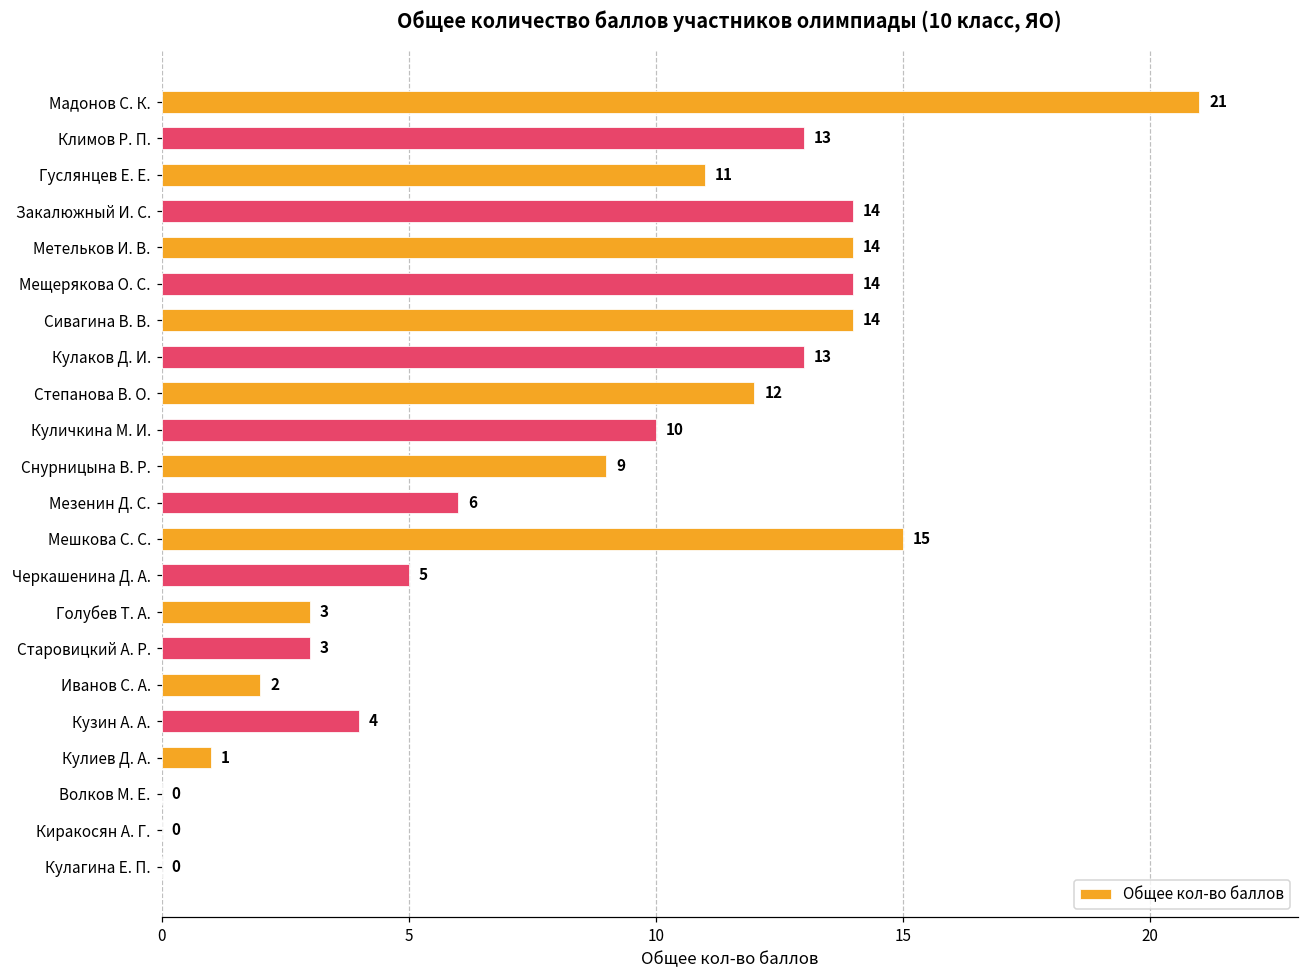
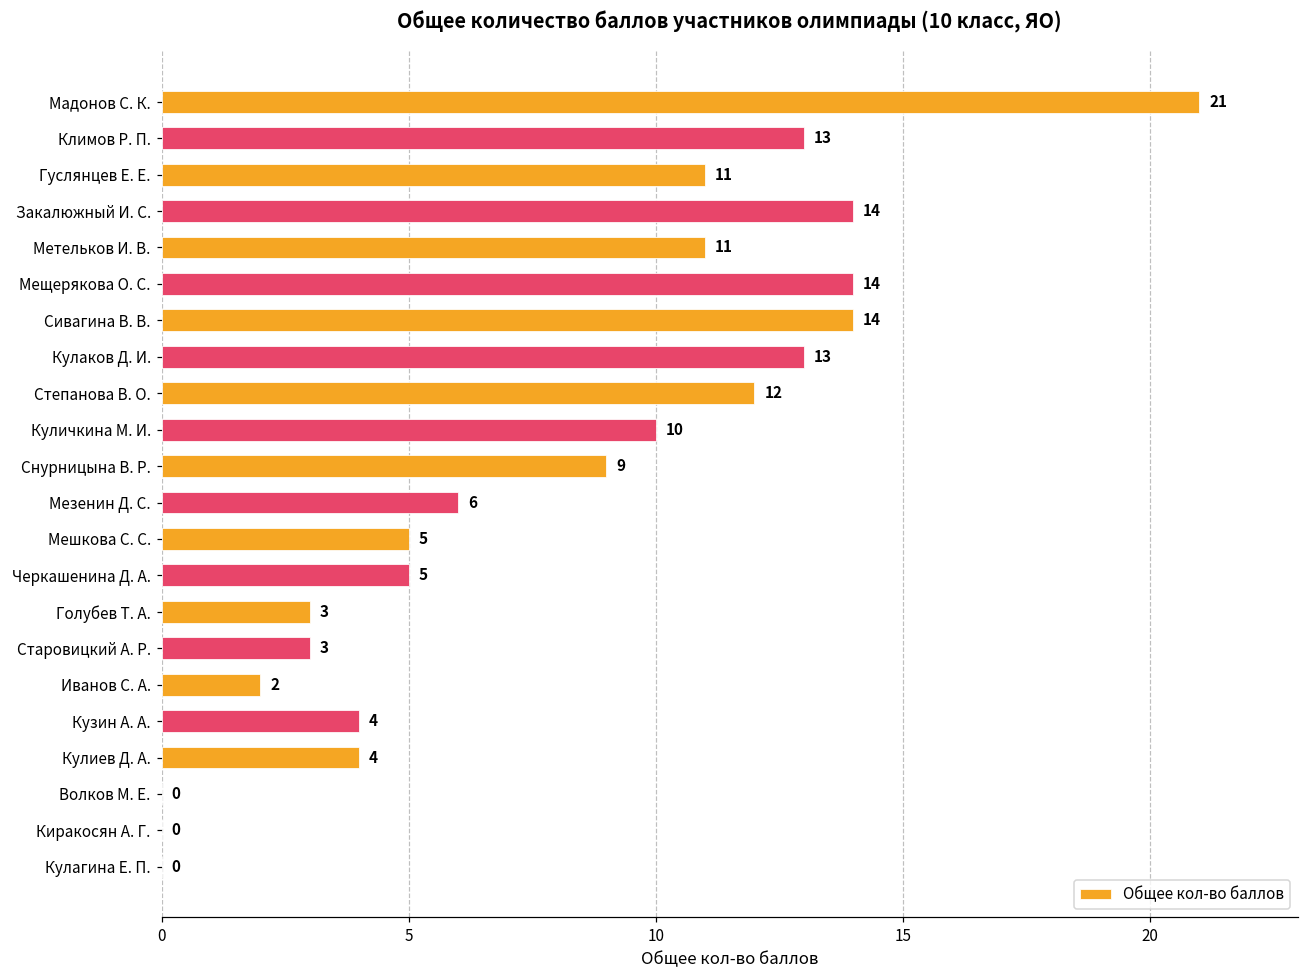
  {
    "Мадонов С. К.": 21,
    "Климов Р. П.": 13,
    "Гуслянцев Е. Е.": 11,
    "Закалюжный И. С.": 14,
-   "Метельков И. В.": 14,
+   "Метельков И. В.": 11,
    "Мещерякова О. С.": 14,
    "Сивагина В. В.": 14,
    "Кулаков Д. И.": 13,
    "Степанова В. О.": 12,
    "Куличкина М. И.": 10,
    "Снурницына В. Р.": 9,
    "Мезенин Д. С.": 6,
-   "Мешкова С. С.": 15,
+   "Мешкова С. С.": 5,
    "Черкашенина Д. А.": 5,
    "Голубев Т. А.": 3,
    "Старовицкий А. Р.": 3,
    "Иванов С. А.": 2,
    "Кузин А. А.": 4,
-   "Кулиев Д. А.": 1,
+   "Кулиев Д. А.": 4,
    "Волков М. Е.": 0,
    "Киракосян А. Г.": 0,
    "Кулагина Е. П.": 0
  }
